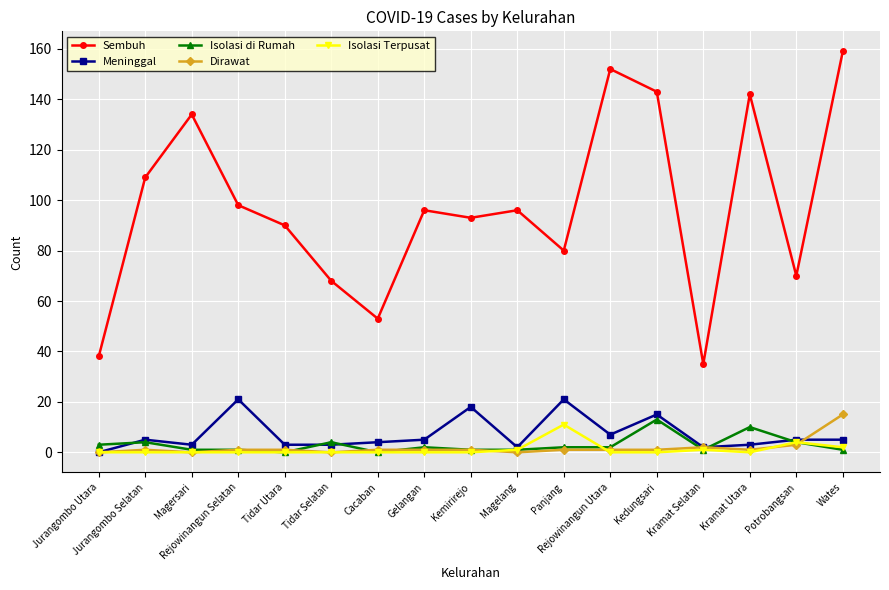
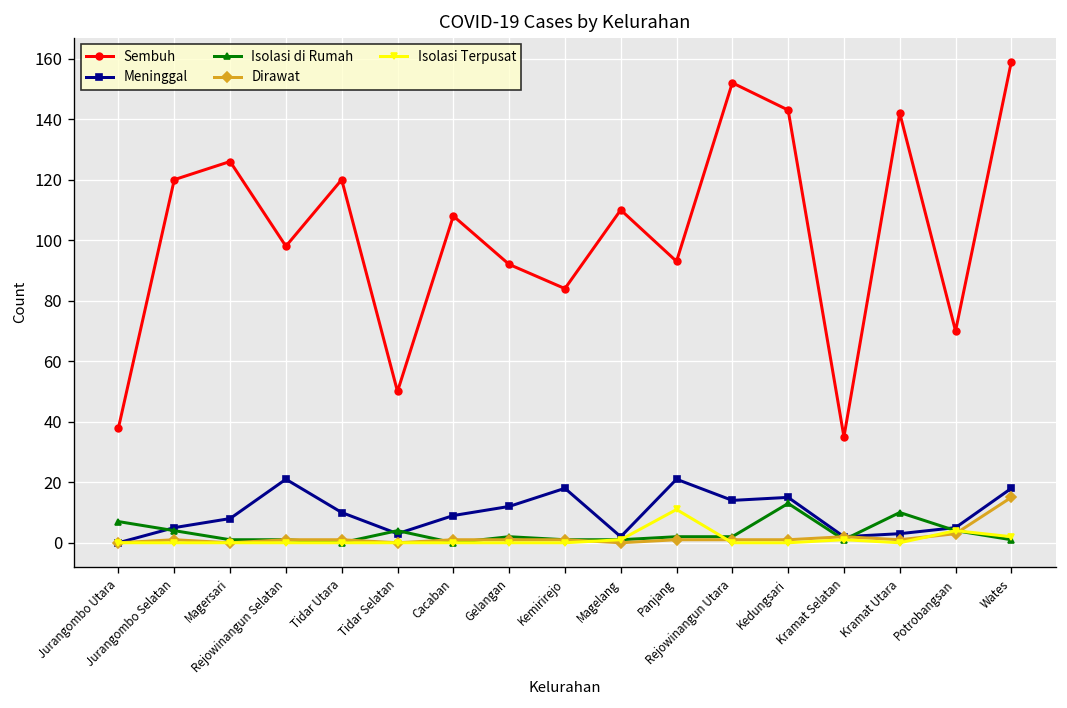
  {
    "Sembuh": {
      "Jurangombo Utara": 38,
-     "Jurangombo Selatan": 109,
-     "Magersari": 134,
+     "Jurangombo Selatan": 120,
+     "Magersari": 126,
      "Rejowinangun Selatan": 98,
-     "Tidar Utara": 90,
-     "Tidar Selatan": 68,
-     "Cacaban": 53,
-     "Gelangan": 96,
-     "Kemirirejo": 93,
-     "Magelang": 96,
-     "Panjang": 80,
+     "Tidar Utara": 120,
+     "Tidar Selatan": 50,
+     "Cacaban": 108,
+     "Gelangan": 92,
+     "Kemirirejo": 84,
+     "Magelang": 110,
+     "Panjang": 93,
      "Rejowinangun Utara": 152,
      "Kedungsari": 143,
      "Kramat Selatan": 35,
      "Kramat Utara": 142,
      "Potrobangsan": 70,
      "Wates": 159
    },
    "Meninggal": {
-     "Magersari": 3,
+     "Magersari": 8,
      "Rejowinangun Selatan": 21,
-     "Tidar Utara": 3,
-     "Cacaban": 4,
-     "Gelangan": 5,
+     "Tidar Utara": 10,
+     "Cacaban": 9,
+     "Gelangan": 12,
      "Kemirirejo": 18,
      "Panjang": 21,
-     "Rejowinangun Utara": 7,
+     "Rejowinangun Utara": 14,
      "Kedungsari": 15,
      "Kramat Utara": 3,
-     "Wates": 5
+     "Wates": 18
    },
    "Isolasi di Rumah": {
-     "Jurangombo Utara": 3,
+     "Jurangombo Utara": 7,
      "Kedungsari": 13,
      "Kramat Utara": 10
    },
    "Dirawat": {
      "Wates": 15
    },
    "Isolasi Terpusat": {
      "Panjang": 11
    }
  }
